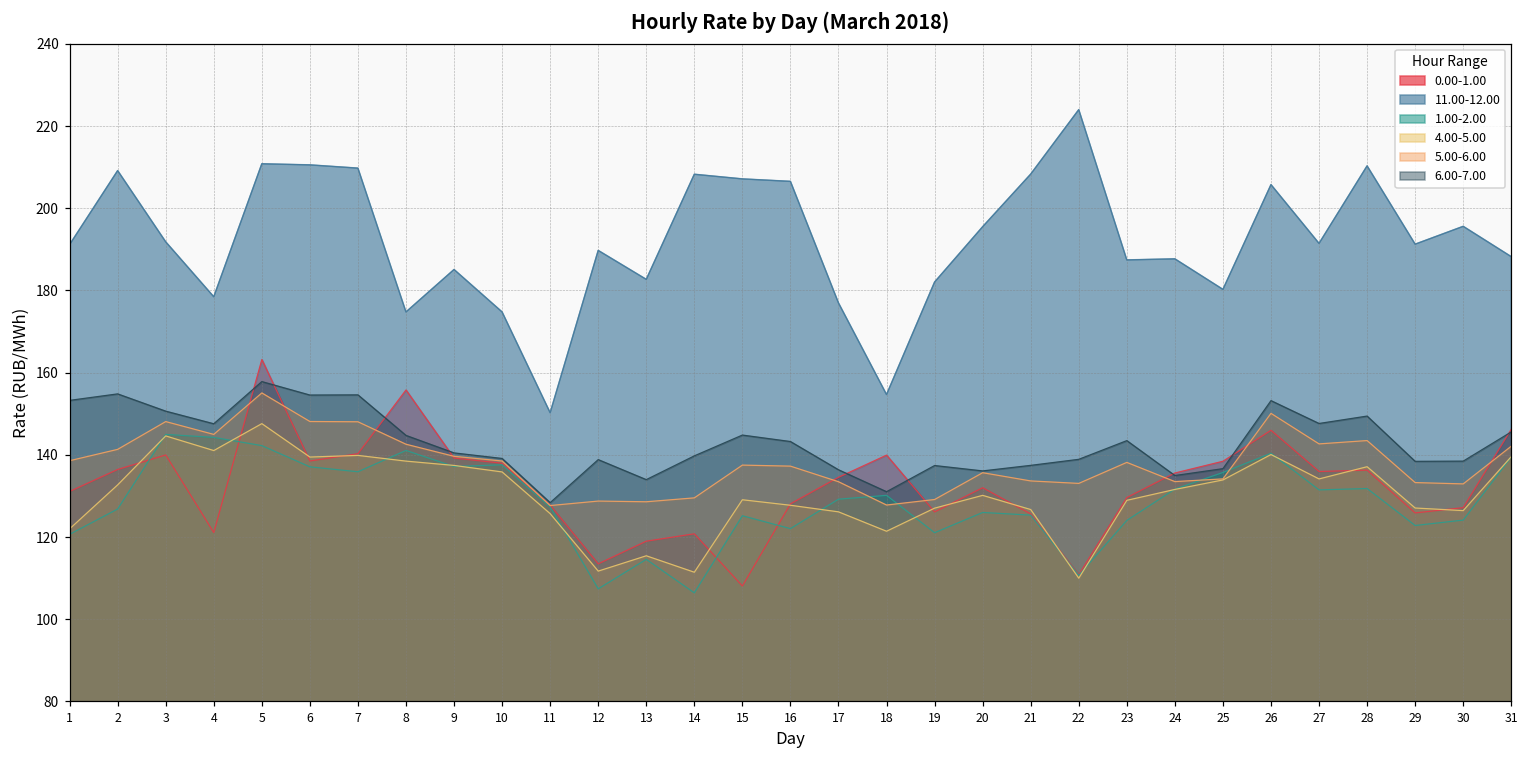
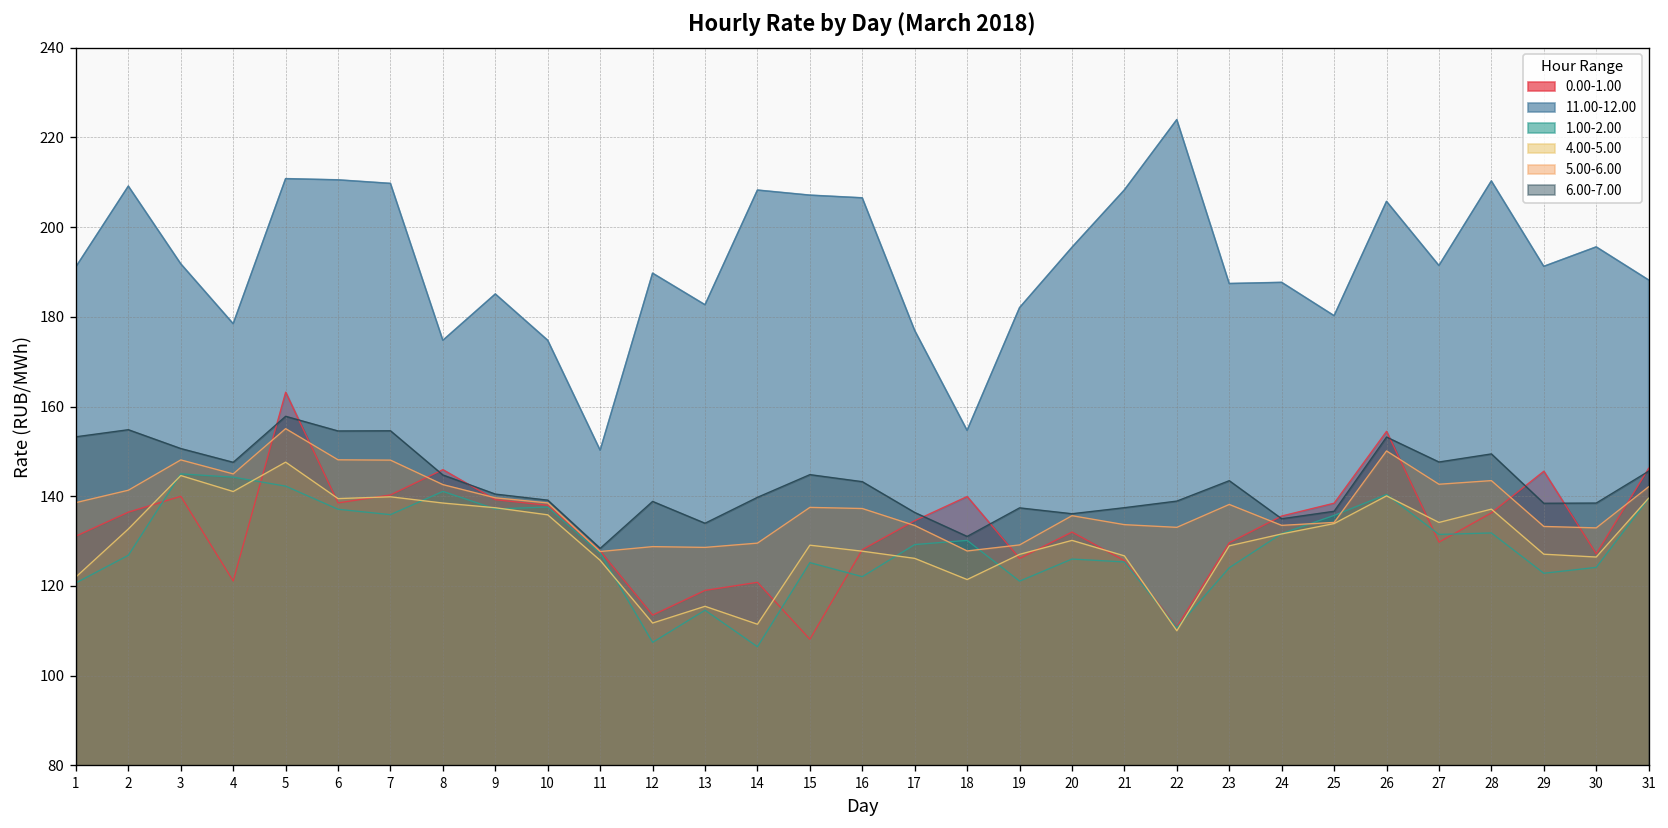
  {
    "0.00-1.00": {
      "1": 131,
      "2": 136,
      "3": 140,
      "4": 121,
      "5": 163,
      "6": 139,
-     "8": 156,
+     "8": 146,
      "12": 113,
      "13": 119,
      "14": 121,
      "15": 108,
      "17": 135,
      "18": 140,
      "19": 126,
      "20": 132,
      "25": 138,
-     "26": 146,
-     "27": 136,
+     "26": 154,
+     "27": 130,
      "28": 136,
-     "29": 126,
+     "29": 146,
      "30": 127
    }
  }
